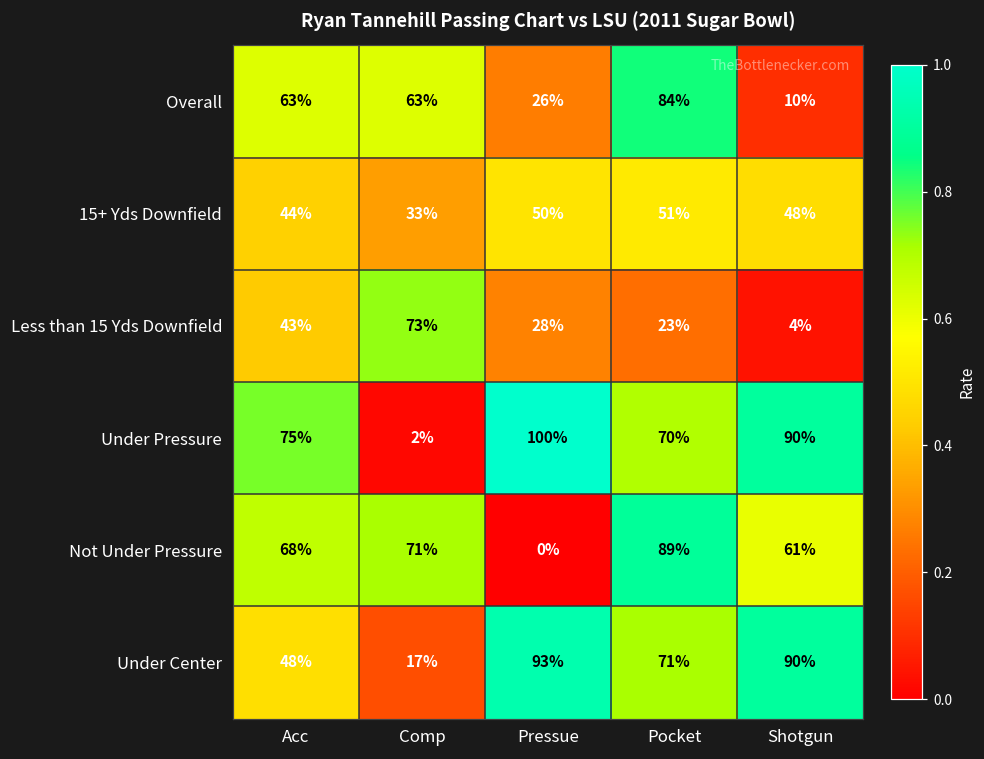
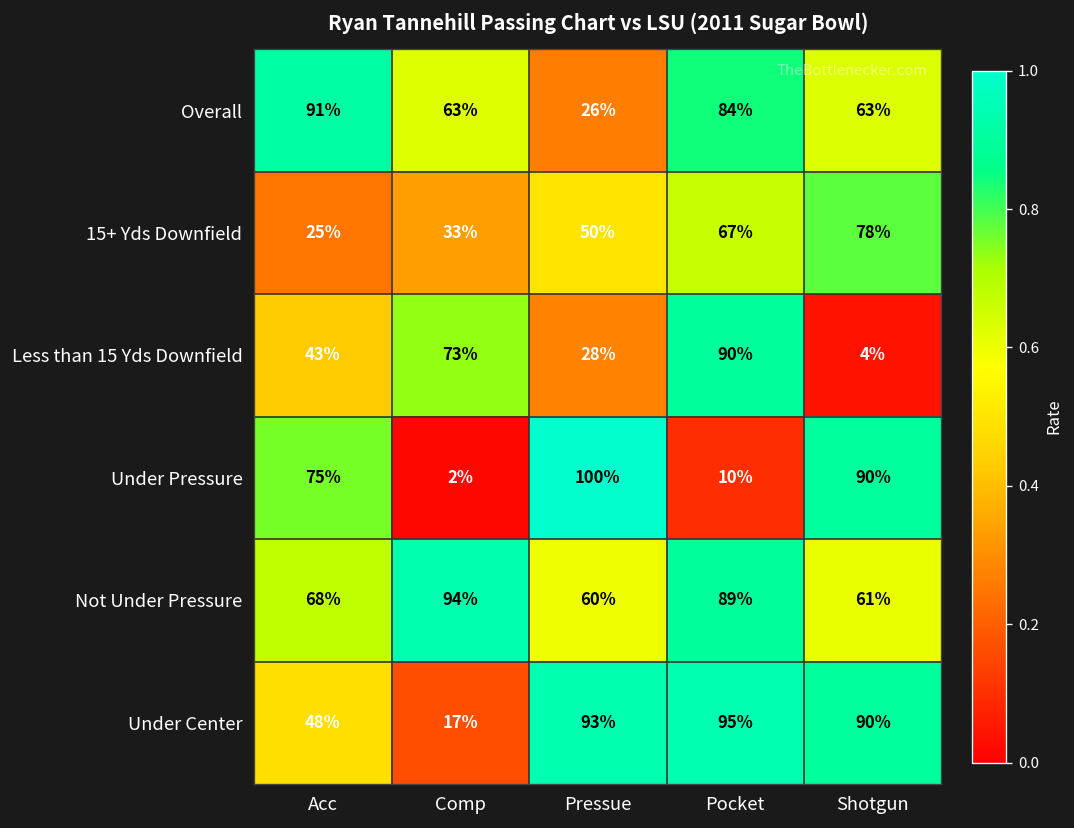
  {
    "Overall": {
-     "Acc": "63%",
+     "Acc": "91%",
      "Comp": "63%",
      "Pressue": "26%",
      "Pocket": "84%",
-     "Shotgun": "10%"
+     "Shotgun": "63%"
    },
    "15+ Yds Downfield": {
-     "Acc": "44%",
+     "Acc": "25%",
      "Comp": "33%",
      "Pressue": "50%",
-     "Pocket": "51%",
-     "Shotgun": "48%"
+     "Pocket": "67%",
+     "Shotgun": "78%"
    },
    "Less than 15 Yds Downfield": {
      "Acc": "43%",
      "Comp": "73%",
      "Pressue": "28%",
-     "Pocket": "23%",
+     "Pocket": "90%",
      "Shotgun": "4%"
    },
    "Under Pressure": {
      "Acc": "75%",
      "Comp": "2%",
      "Pressue": "100%",
-     "Pocket": "70%",
+     "Pocket": "10%",
      "Shotgun": "90%"
    },
    "Not Under Pressure": {
      "Acc": "68%",
-     "Comp": "71%",
-     "Pressue": "0%",
+     "Comp": "94%",
+     "Pressue": "60%",
      "Pocket": "89%",
      "Shotgun": "61%"
    },
    "Under Center": {
      "Acc": "48%",
      "Comp": "17%",
      "Pressue": "93%",
-     "Pocket": "71%",
+     "Pocket": "95%",
      "Shotgun": "90%"
    }
  }
